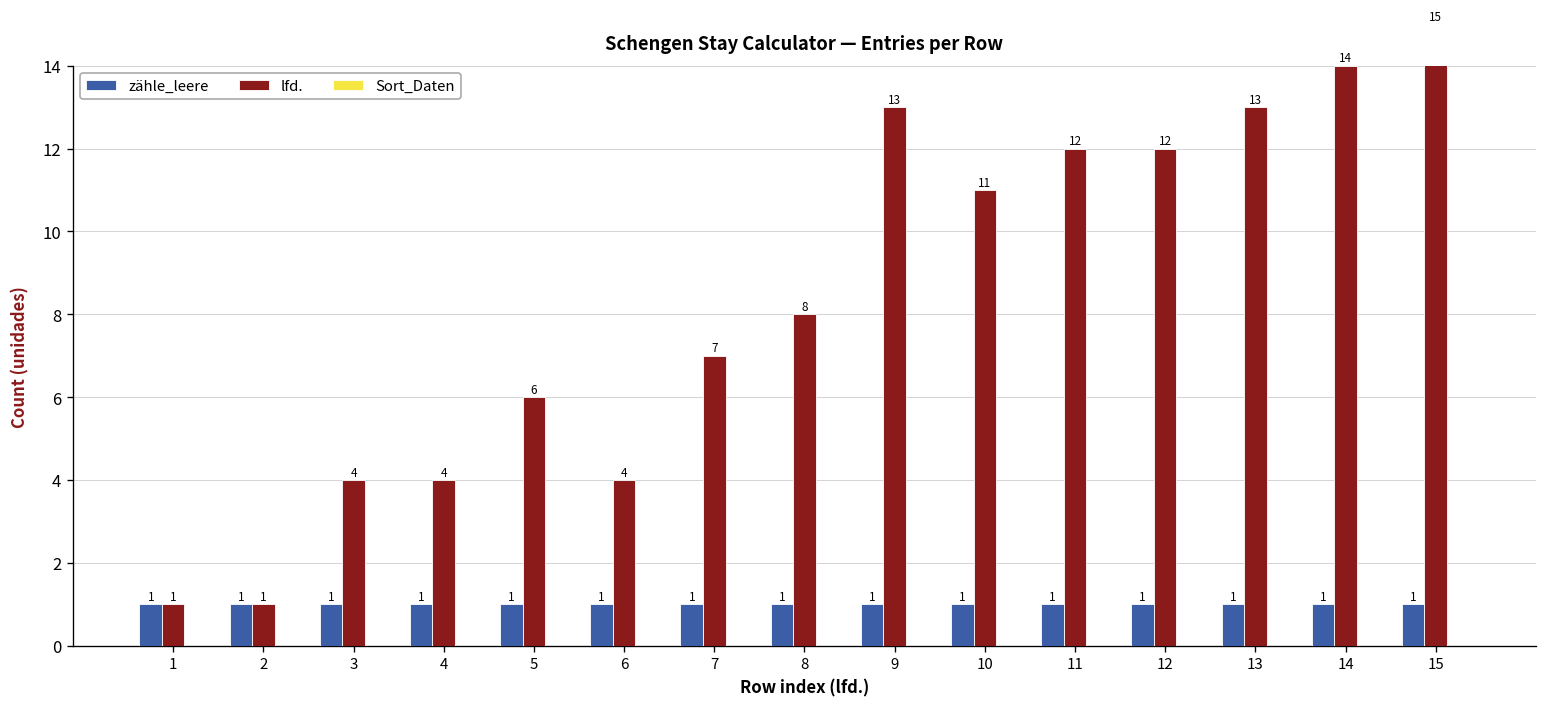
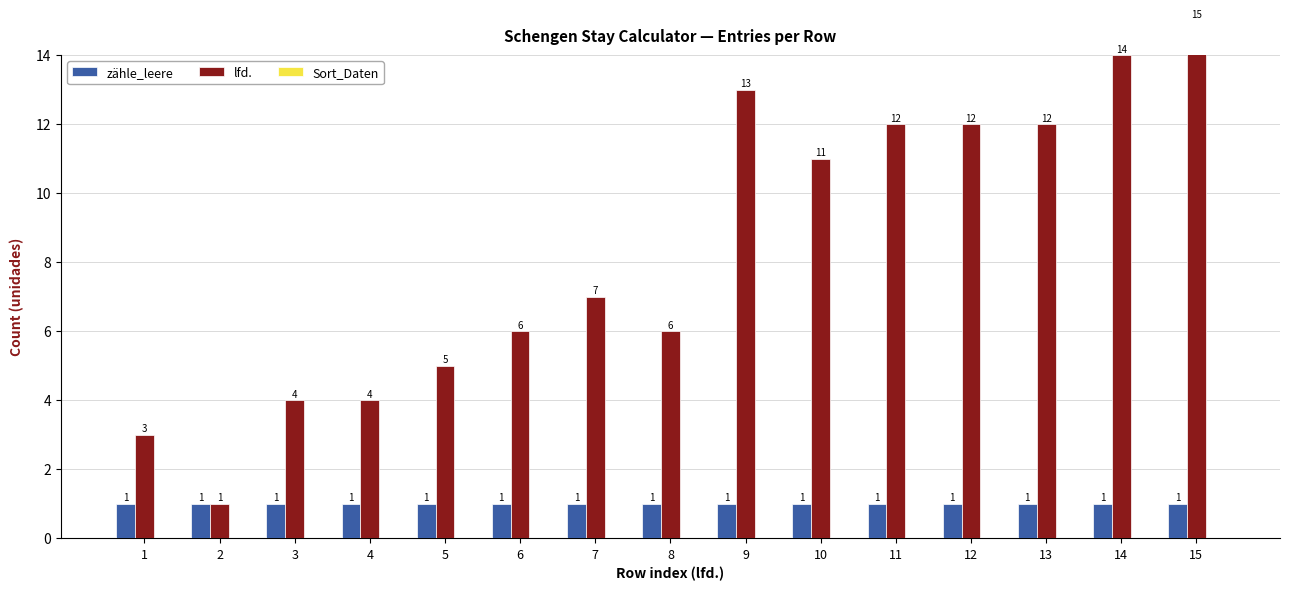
  {
    "zähle_leere": {
      "1": 1,
      "2": 1,
      "3": 1,
      "4": 1,
      "5": 1,
      "6": 1,
      "7": 1,
      "8": 1,
      "9": 1,
      "10": 1,
      "11": 1,
      "12": 1,
      "13": 1,
      "14": 1,
      "15": 1
    },
    "lfd.": {
-     "1": 1,
+     "1": 3,
      "2": 1,
      "3": 4,
      "4": 4,
-     "5": 6,
-     "6": 4,
+     "5": 5,
+     "6": 6,
      "7": 7,
-     "8": 8,
+     "8": 6,
      "9": 13,
      "10": 11,
      "11": 12,
      "12": 12,
-     "13": 13,
+     "13": 12,
      "14": 14
    },
    "Sort_Daten": {
      "1": 0.0,
      "2": 0.0,
      "3": 0.0,
      "4": 0.0,
      "5": 0.0,
      "6": 0.0,
      "7": 0.0,
      "8": 0.0,
      "9": 0.0,
      "10": 0.0,
      "11": 0.0,
      "12": 0.0,
      "13": 0.0,
      "14": 0.0,
      "15": 0.0
    }
  }
